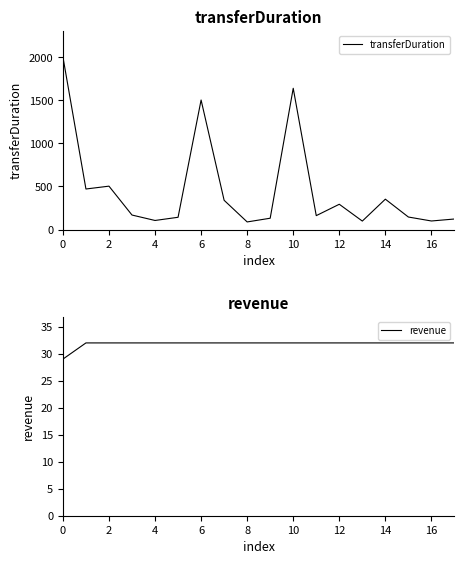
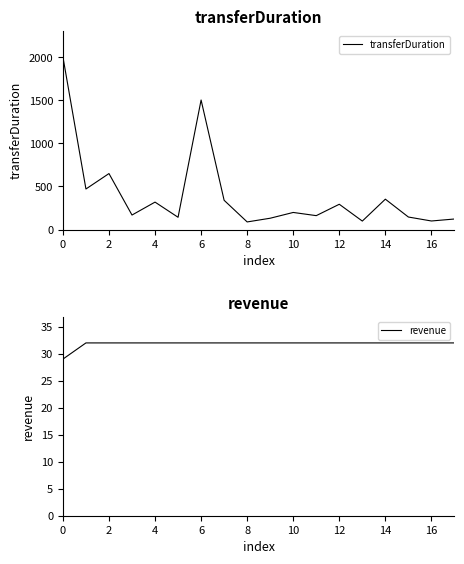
  {
    "transferDuration": {
      "0": 2000,
-     "2": 500,
-     "4": 100,
+     "2": 700,
+     "4": 300,
      "6": 1500,
      "8": 100,
-     "10": 1600,
+     "10": 200,
      "12": 300,
      "14": 400,
      "16": 100
    },
    "revenue": {
      "0": 29,
      "2": 32,
      "4": 32,
      "6": 32,
      "8": 32,
      "10": 32,
      "12": 32,
      "14": 32,
      "16": 32
    }
  }
